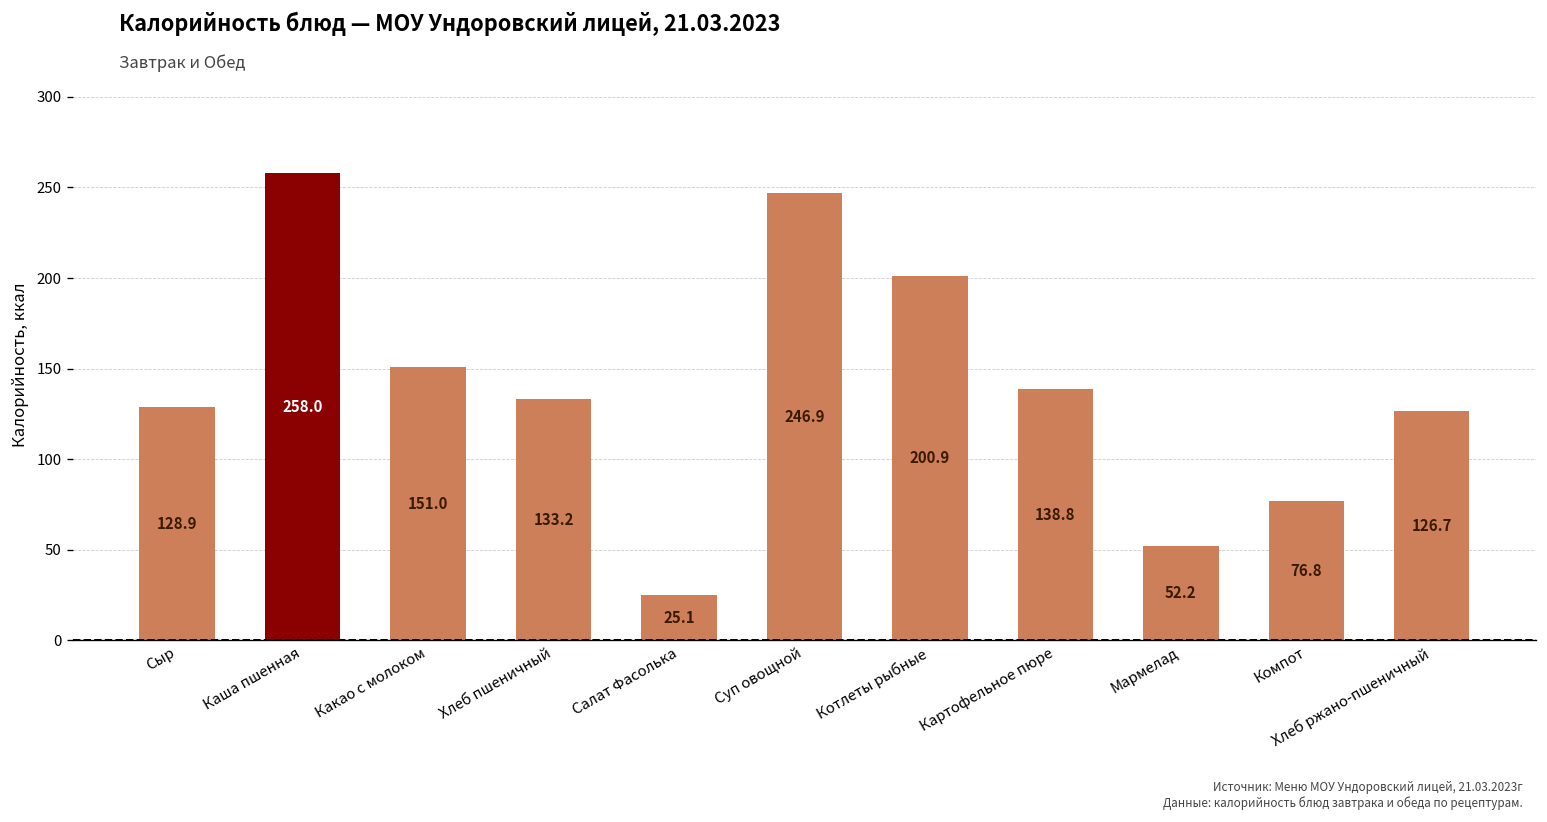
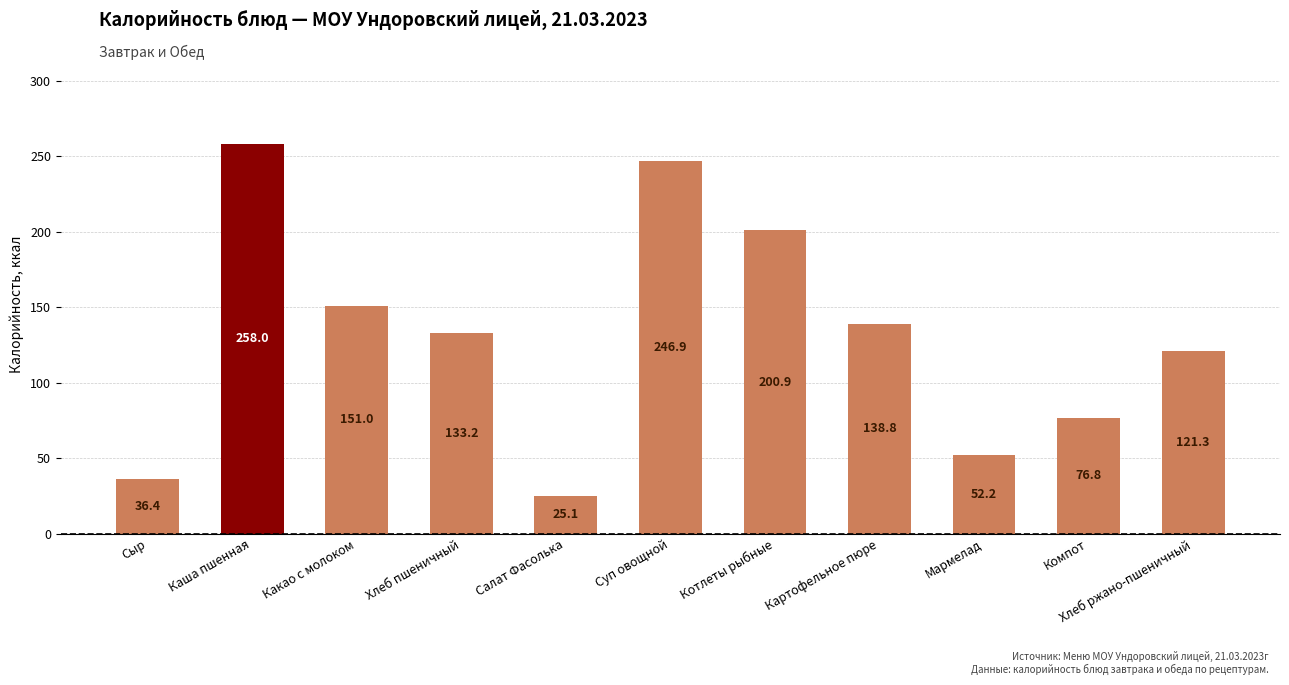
  {
-   "Сыр": 128.9,
+   "Сыр": 36.4,
    "Каша пшенная": 258.0,
    "Какао с молоком": 151.0,
    "Хлеб пшеничный": 133.2,
    "Салат Фасолька": 25.1,
    "Суп овощной": 246.9,
    "Котлеты рыбные": 200.9,
    "Картофельное пюре": 138.8,
    "Мармелад": 52.2,
    "Компот": 76.8,
-   "Хлеб ржано-пшеничный": 126.7
+   "Хлеб ржано-пшеничный": 121.3
  }
